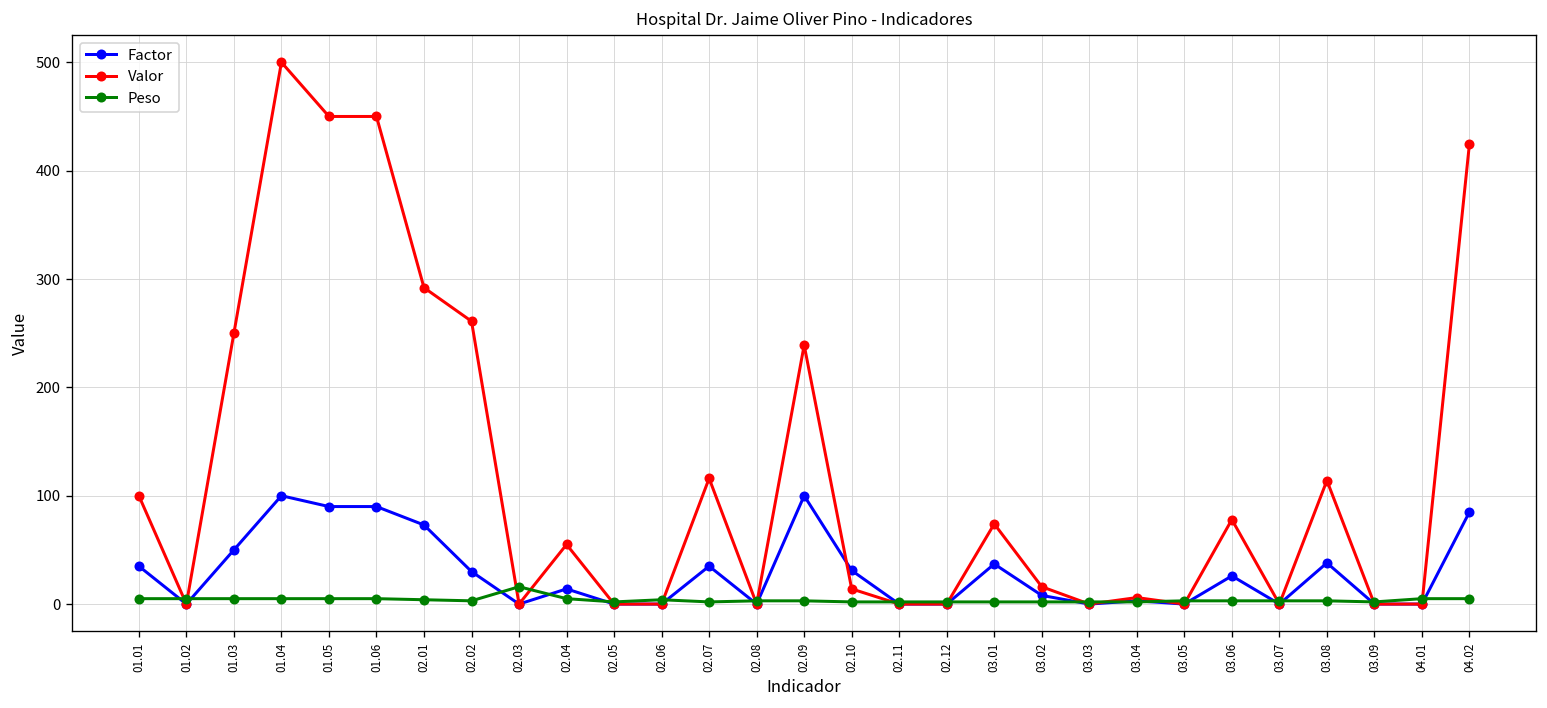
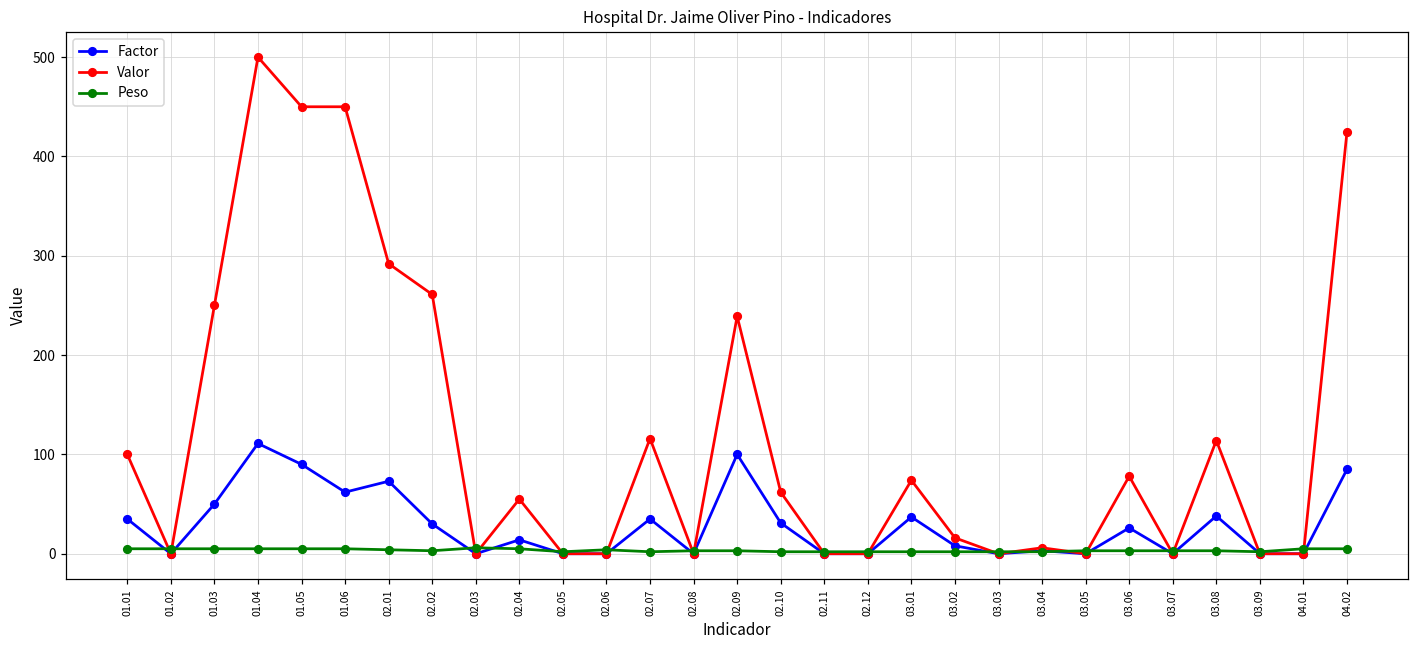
  {
    "Factor": {
      "01.01": 40,
      "01.03": 50,
-     "01.04": 100,
+     "01.04": 110,
      "01.05": 90,
-     "01.06": 90,
+     "01.06": 60,
      "02.01": 70,
      "02.02": 30,
      "02.04": 10,
      "02.07": 40,
      "02.09": 100,
      "02.10": 30,
      "03.01": 40,
      "03.02": 10,
      "03.06": 30,
      "03.08": 40,
      "04.02": 90
    },
    "Valor": {
      "01.01": 100,
      "01.03": 250,
      "01.04": 500,
      "01.05": 450,
      "01.06": 450,
      "02.01": 290,
      "02.02": 260,
      "02.04": 60,
      "02.07": 120,
      "02.09": 240,
-     "02.10": 10,
+     "02.10": 60,
      "03.01": 70,
      "03.02": 20,
      "03.04": 10,
      "03.06": 80,
      "03.08": 110,
      "04.02": 430
    },
    "Peso": {
      "01.01": 10,
      "01.02": 10,
      "01.03": 10,
      "01.04": 10,
      "01.05": 10,
      "01.06": 10,
      "02.01": 0,
      "02.02": 0,
-     "02.03": 20,
+     "02.03": 10,
      "02.04": 10,
      "02.06": 0,
      "02.07": 0,
      "02.08": 0,
      "02.09": 0,
      "02.10": 0,
      "03.01": 0,
      "03.02": 0,
      "03.05": 0,
      "03.06": 0,
      "03.07": 0,
      "03.08": 0,
      "04.01": 10,
      "04.02": 10
    }
  }
